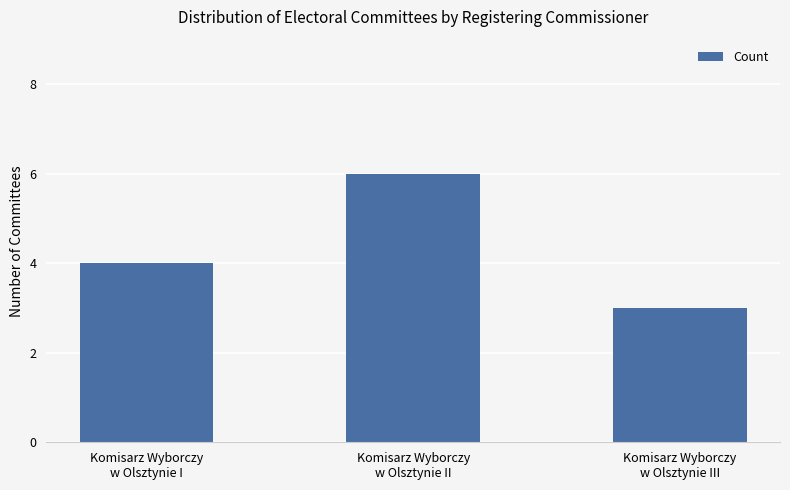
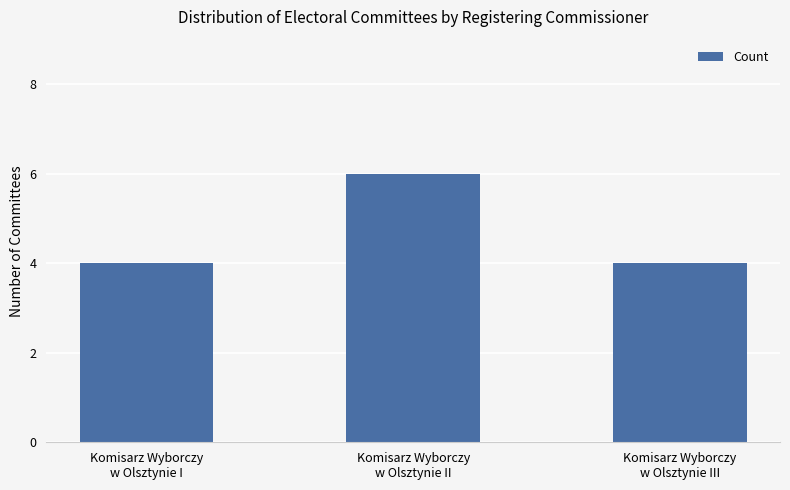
  {
    "Komisarz Wyborczy w Olsztynie I": 4,
    "Komisarz Wyborczy w Olsztynie II": 6,
-   "Komisarz Wyborczy w Olsztynie III": 3
+   "Komisarz Wyborczy w Olsztynie III": 4
  }
